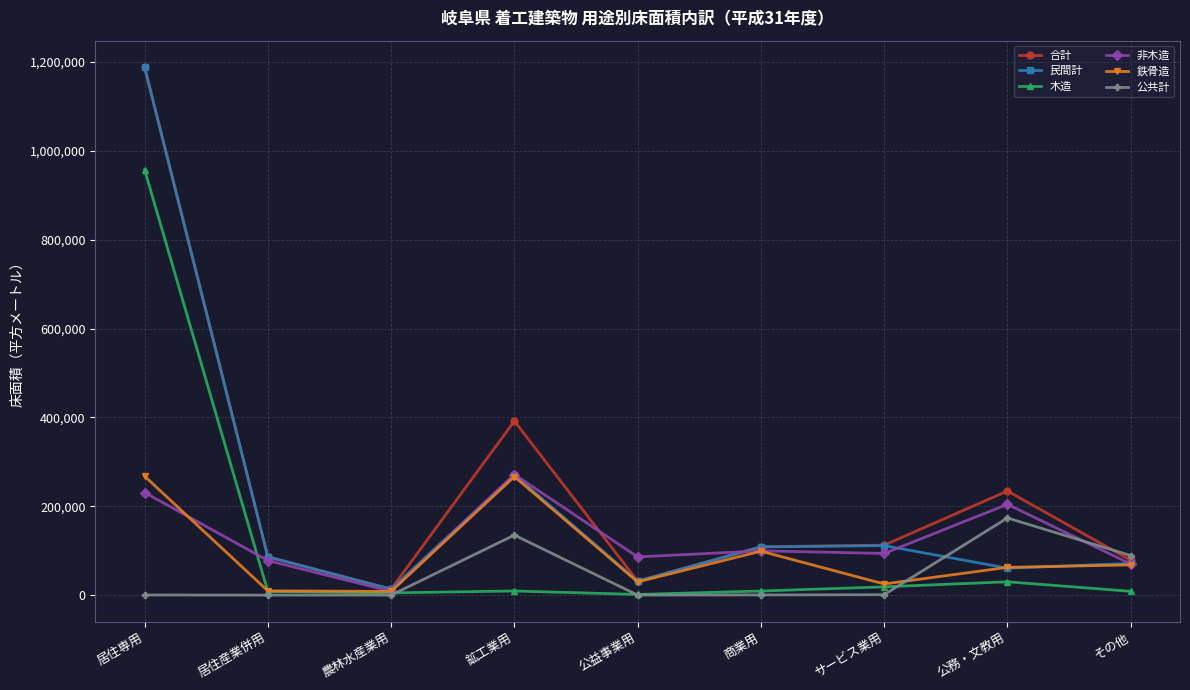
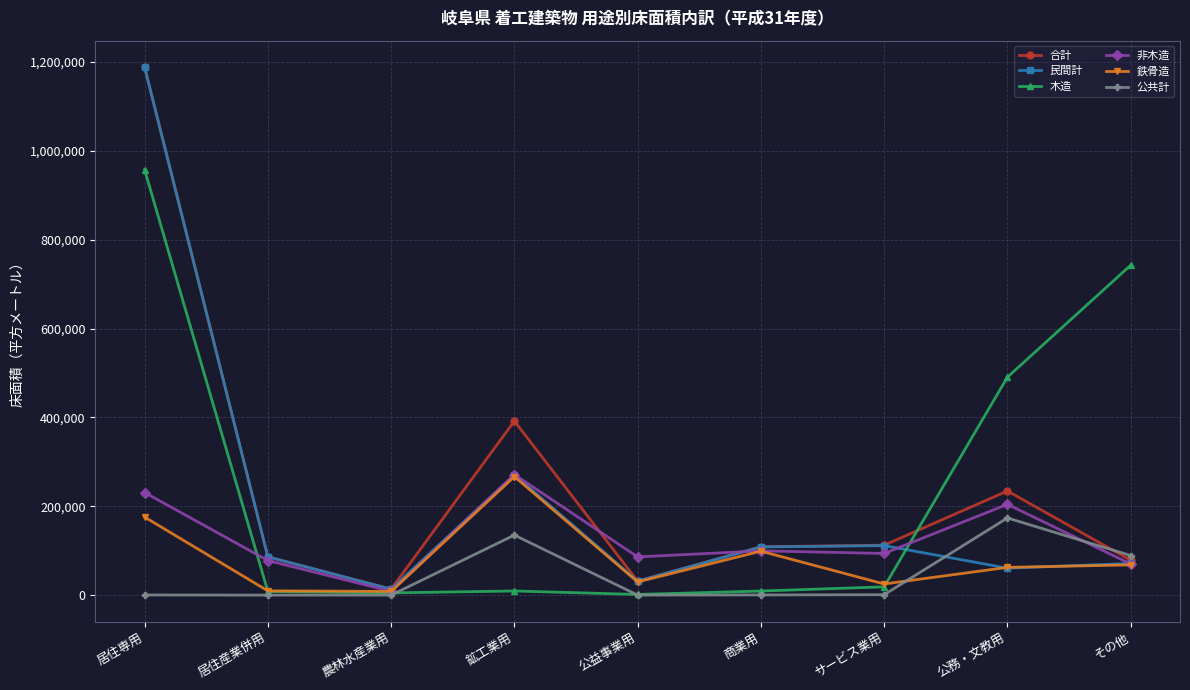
  {
    "合計": {
      "鉱工業用": "390,000",
      "公務・文教用": "230,000",
      "その他": "80,000"
    },
    "木造": {
      "居住専用": "960,000",
      "鉱工業用": "10,000",
      "商業用": "10,000",
      "サービス業用": "20,000",
-     "公務・文教用": "30,000",
-     "その他": "10,000"
+     "公務・文教用": "490,000",
+     "その他": "740,000"
    },
    "非木造": {
      "居住専用": "230,000",
      "居住産業併用": "80,000",
      "公益事業用": "90,000",
      "サービス業用": "90,000",
      "公務・文教用": "200,000"
    },
    "鉄骨造": {
-     "居住専用": "270,000",
+     "居住専用": "180,000",
      "サービス業用": "30,000"
    },
    "公共計": {
      "居住専用": "0",
      "居住産業併用": "0",
      "鉱工業用": "140,000",
      "商業用": "0",
      "サービス業用": "0",
      "公務・文教用": "170,000",
      "その他": "90,000"
    }
  }
